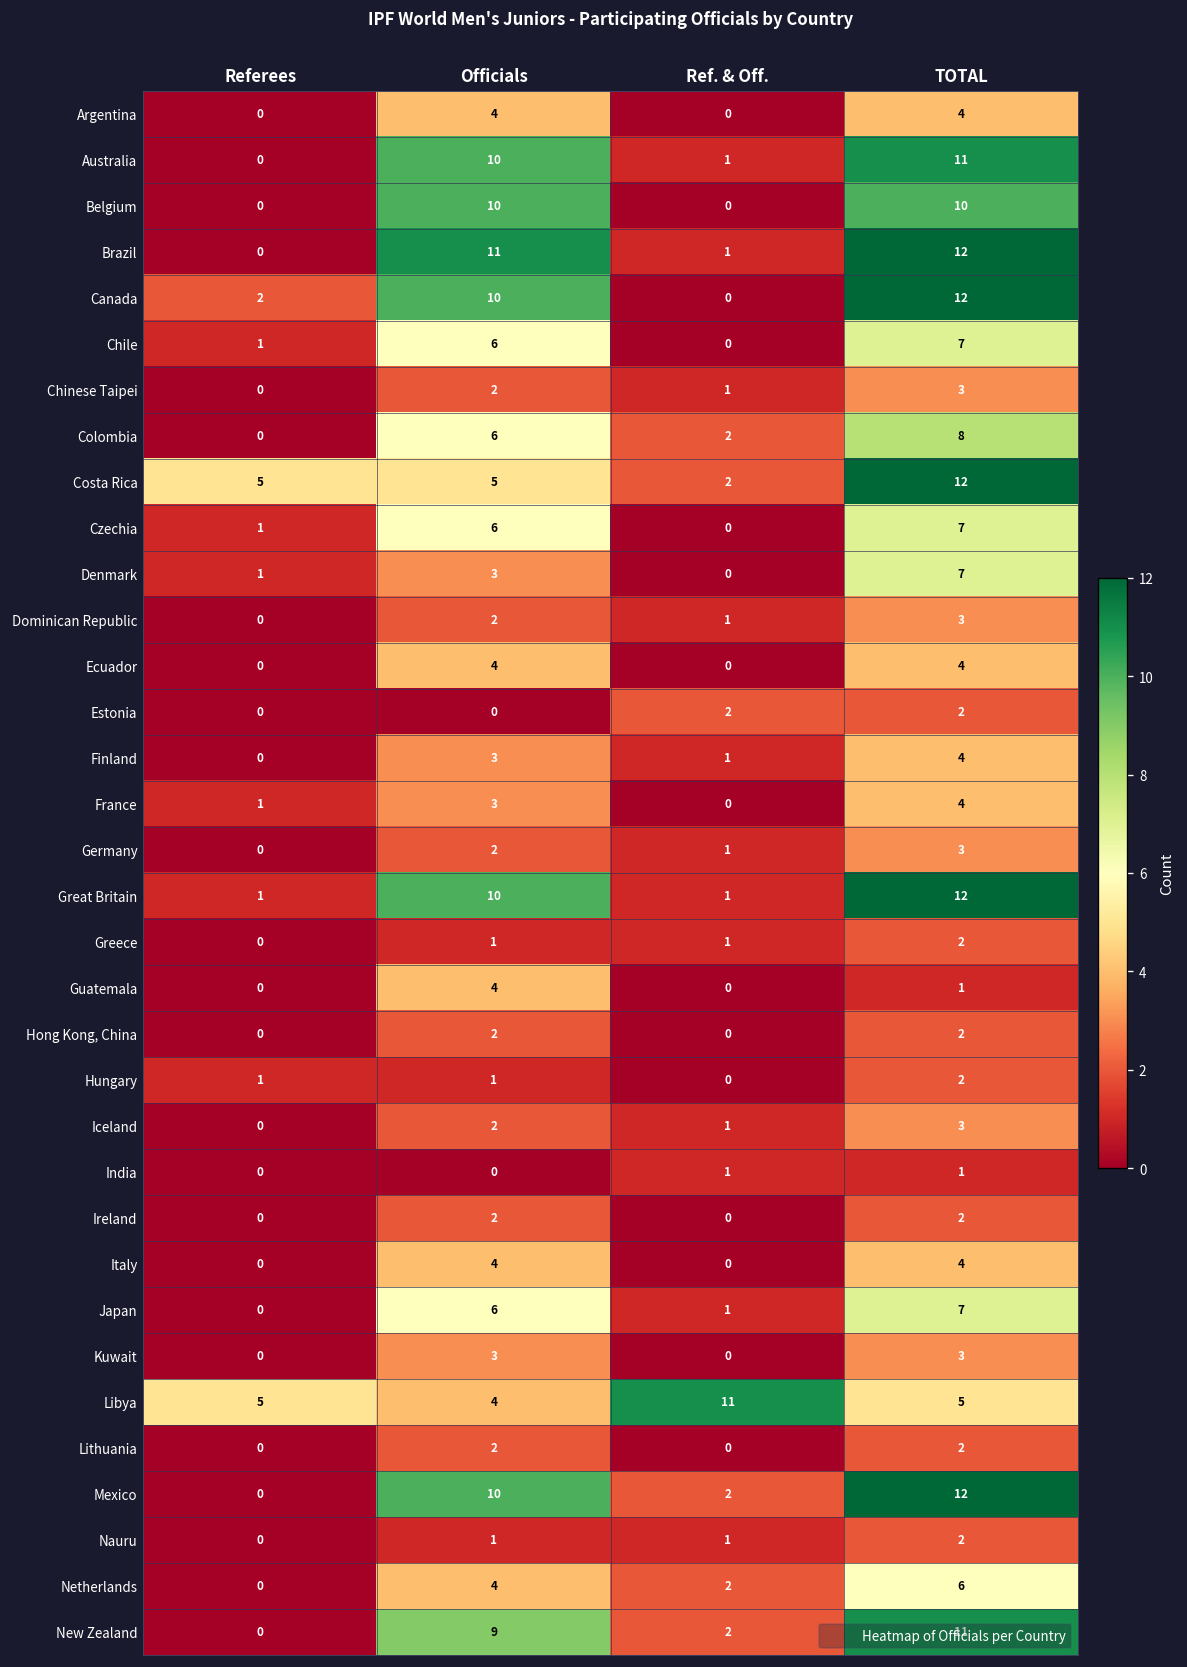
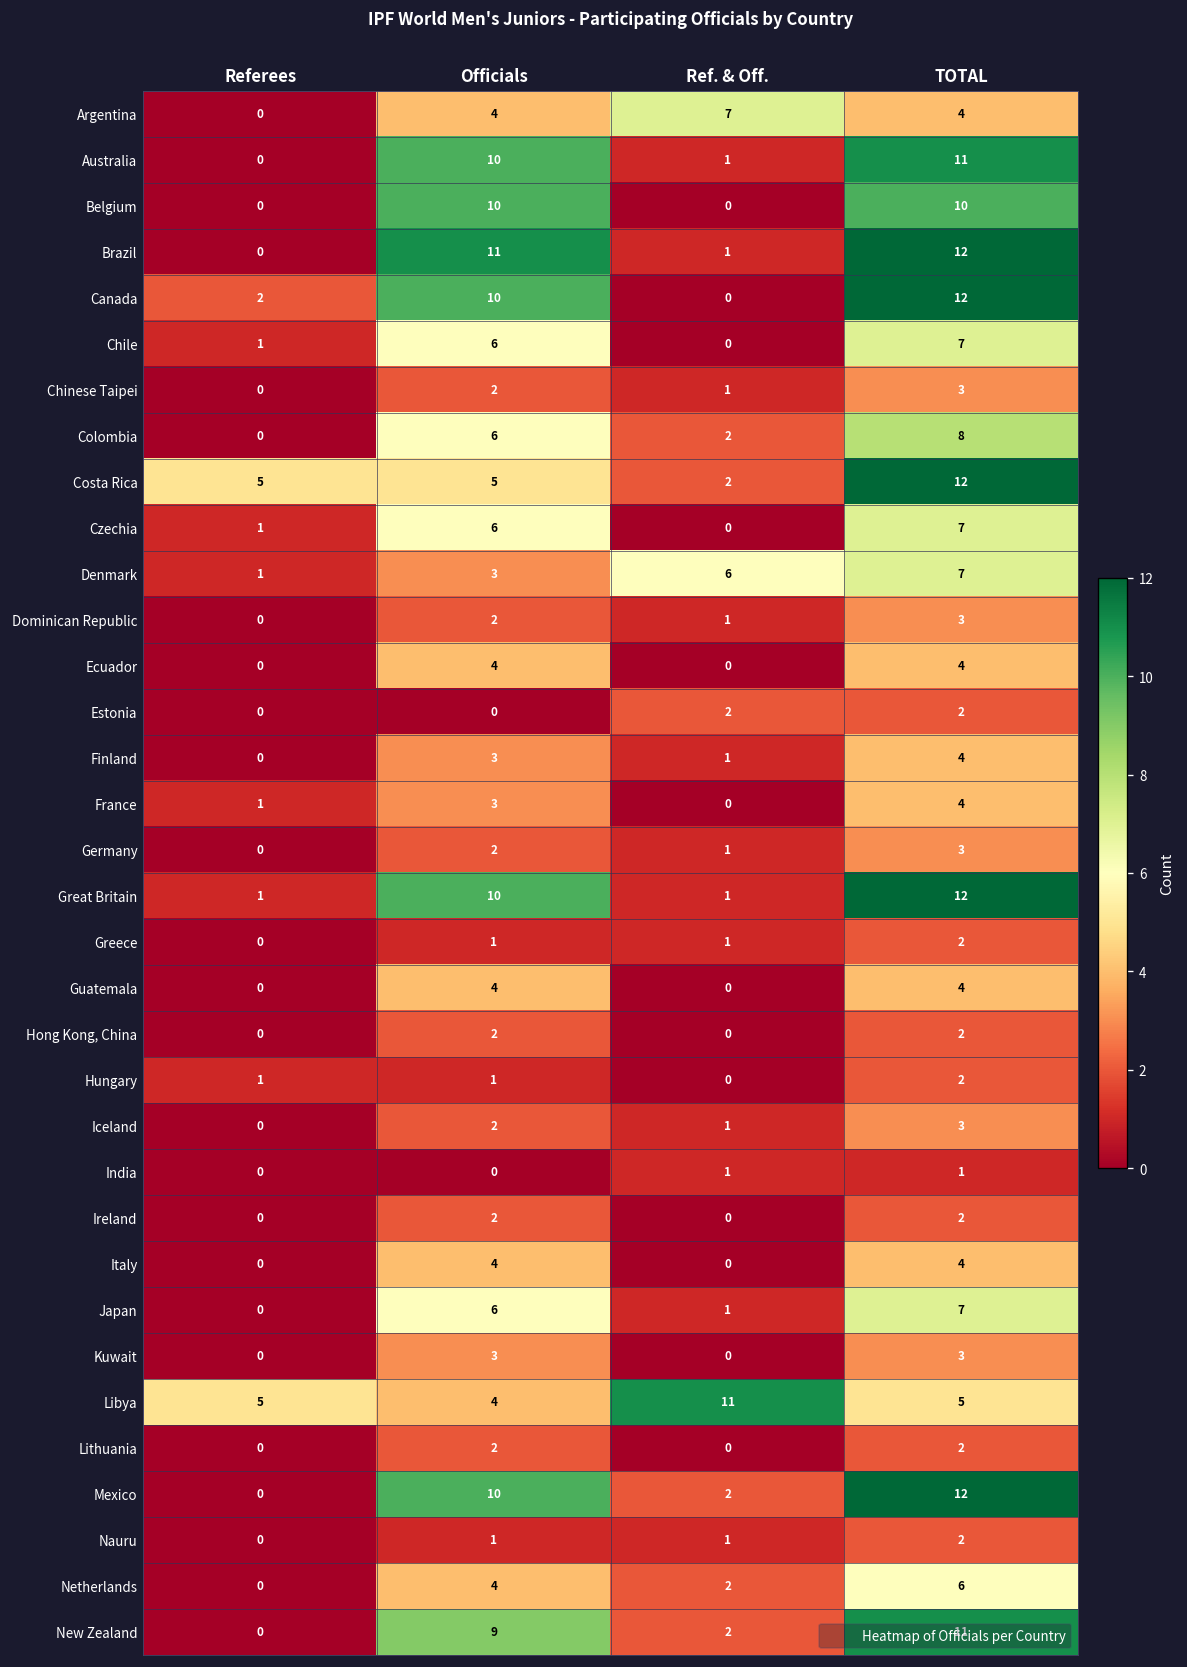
  {
    "Argentina": {
      "Referees": 0,
      "Officials": 4,
-     "Ref. & Off.": 0,
+     "Ref. & Off.": 7,
      "TOTAL": 4
    },
    "Australia": {
      "Referees": 0,
      "Officials": 10,
      "Ref. & Off.": 1,
      "TOTAL": 11
    },
    "Belgium": {
      "Referees": 0,
      "Officials": 10,
      "Ref. & Off.": 0,
      "TOTAL": 10
    },
    "Brazil": {
      "Referees": 0,
      "Officials": 11,
      "Ref. & Off.": 1,
      "TOTAL": 12
    },
    "Canada": {
      "Referees": 2,
      "Officials": 10,
      "Ref. & Off.": 0,
      "TOTAL": 12
    },
    "Chile": {
      "Referees": 1,
      "Officials": 6,
      "Ref. & Off.": 0,
      "TOTAL": 7
    },
    "Chinese Taipei": {
      "Referees": 0,
      "Officials": 2,
      "Ref. & Off.": 1,
      "TOTAL": 3
    },
    "Colombia": {
      "Referees": 0,
      "Officials": 6,
      "Ref. & Off.": 2,
      "TOTAL": 8
    },
    "Costa Rica": {
      "Referees": 5,
      "Officials": 5,
      "Ref. & Off.": 2,
      "TOTAL": 12
    },
    "Czechia": {
      "Referees": 1,
      "Officials": 6,
      "Ref. & Off.": 0,
      "TOTAL": 7
    },
    "Denmark": {
      "Referees": 1,
      "Officials": 3,
-     "Ref. & Off.": 0,
+     "Ref. & Off.": 6,
      "TOTAL": 7
    },
    "Dominican Republic": {
      "Referees": 0,
      "Officials": 2,
      "Ref. & Off.": 1,
      "TOTAL": 3
    },
    "Ecuador": {
      "Referees": 0,
      "Officials": 4,
      "Ref. & Off.": 0,
      "TOTAL": 4
    },
    "Estonia": {
      "Referees": 0,
      "Officials": 0,
      "Ref. & Off.": 2,
      "TOTAL": 2
    },
    "Finland": {
      "Referees": 0,
      "Officials": 3,
      "Ref. & Off.": 1,
      "TOTAL": 4
    },
    "France": {
      "Referees": 1,
      "Officials": 3,
      "Ref. & Off.": 0,
      "TOTAL": 4
    },
    "Germany": {
      "Referees": 0,
      "Officials": 2,
      "Ref. & Off.": 1,
      "TOTAL": 3
    },
    "Great Britain": {
      "Referees": 1,
      "Officials": 10,
      "Ref. & Off.": 1,
      "TOTAL": 12
    },
    "Greece": {
      "Referees": 0,
      "Officials": 1,
      "Ref. & Off.": 1,
      "TOTAL": 2
    },
    "Guatemala": {
      "Referees": 0,
      "Officials": 4,
      "Ref. & Off.": 0,
-     "TOTAL": 1
+     "TOTAL": 4
    },
    "Hong Kong, China": {
      "Referees": 0,
      "Officials": 2,
      "Ref. & Off.": 0,
      "TOTAL": 2
    },
    "Hungary": {
      "Referees": 1,
      "Officials": 1,
      "Ref. & Off.": 0,
      "TOTAL": 2
    },
    "Iceland": {
      "Referees": 0,
      "Officials": 2,
      "Ref. & Off.": 1,
      "TOTAL": 3
    },
    "India": {
      "Referees": 0,
      "Officials": 0,
      "Ref. & Off.": 1,
      "TOTAL": 1
    },
    "Ireland": {
      "Referees": 0,
      "Officials": 2,
      "Ref. & Off.": 0,
      "TOTAL": 2
    },
    "Italy": {
      "Referees": 0,
      "Officials": 4,
      "Ref. & Off.": 0,
      "TOTAL": 4
    },
    "Japan": {
      "Referees": 0,
      "Officials": 6,
      "Ref. & Off.": 1,
      "TOTAL": 7
    },
    "Kuwait": {
      "Referees": 0,
      "Officials": 3,
      "Ref. & Off.": 0,
      "TOTAL": 3
    },
    "Libya": {
      "Referees": 5,
      "Officials": 4,
      "Ref. & Off.": 11,
      "TOTAL": 5
    },
    "Lithuania": {
      "Referees": 0,
      "Officials": 2,
      "Ref. & Off.": 0,
      "TOTAL": 2
    },
    "Mexico": {
      "Referees": 0,
      "Officials": 10,
      "Ref. & Off.": 2,
      "TOTAL": 12
    },
    "Nauru": {
      "Referees": 0,
      "Officials": 1,
      "Ref. & Off.": 1,
      "TOTAL": 2
    },
    "Netherlands": {
      "Referees": 0,
      "Officials": 4,
      "Ref. & Off.": 2,
      "TOTAL": 6
    },
    "New Zealand": {
      "Referees": 0,
      "Officials": 9,
      "Ref. & Off.": 2
    }
  }
